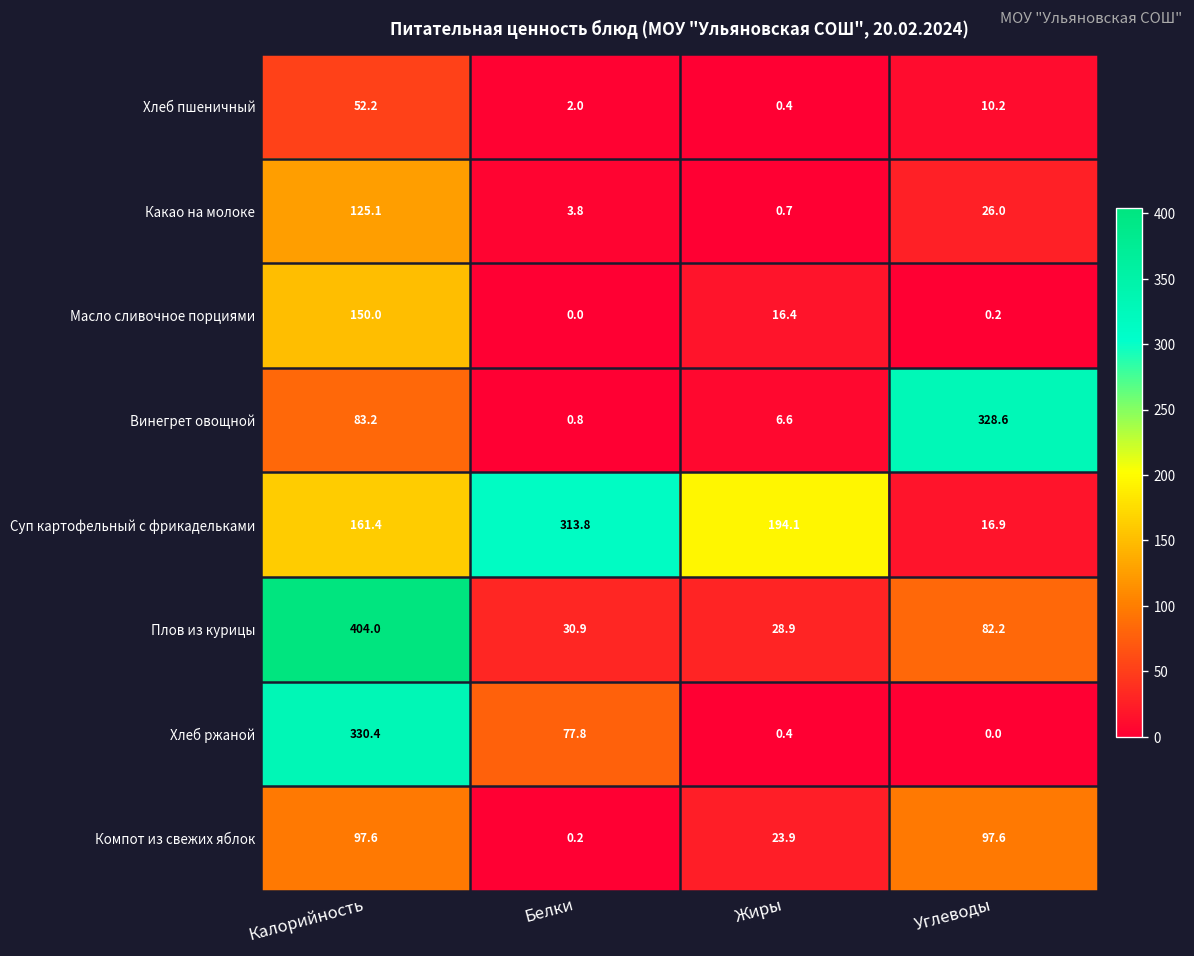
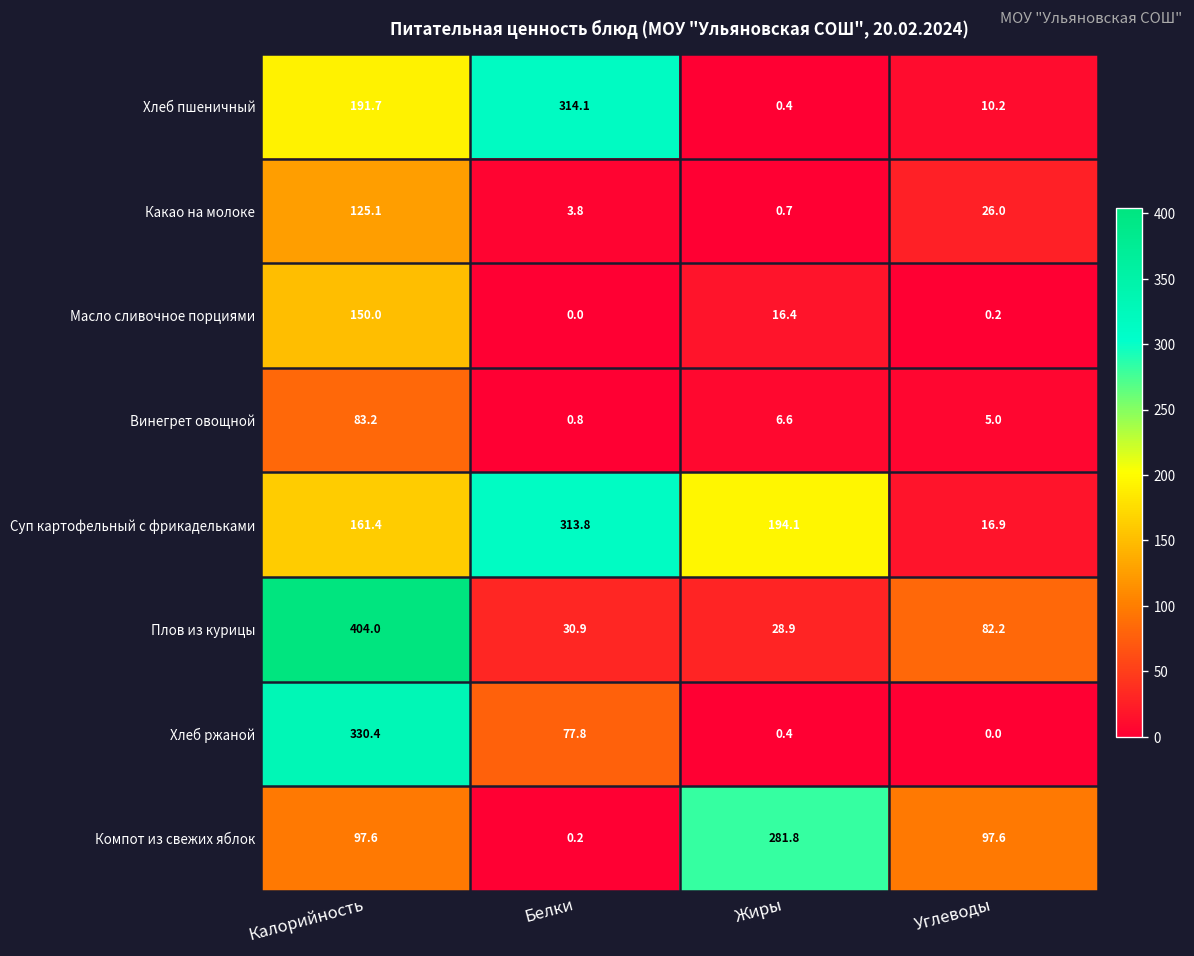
  {
    "Хлеб пшеничный": {
-     "Калорийность": 52.2,
-     "Белки": 2.0,
+     "Калорийность": 191.7,
+     "Белки": 314.1,
      "Жиры": 0.4,
      "Углеводы": 10.2
    },
    "Какао на молоке": {
      "Калорийность": 125.1,
      "Белки": 3.8,
      "Жиры": 0.7,
      "Углеводы": 26.0
    },
    "Масло сливочное порциями": {
      "Калорийность": 150.0,
      "Белки": 0.0,
      "Жиры": 16.4,
      "Углеводы": 0.2
    },
    "Винегрет овощной": {
      "Калорийность": 83.2,
      "Белки": 0.8,
      "Жиры": 6.6,
-     "Углеводы": 328.6
+     "Углеводы": 5.0
    },
    "Суп картофельный с фрикадельками": {
      "Калорийность": 161.4,
      "Белки": 313.8,
      "Жиры": 194.1,
      "Углеводы": 16.9
    },
    "Плов из курицы": {
      "Калорийность": 404.0,
      "Белки": 30.9,
      "Жиры": 28.9,
      "Углеводы": 82.2
    },
    "Хлеб ржаной": {
      "Калорийность": 330.4,
      "Белки": 77.8,
      "Жиры": 0.4,
      "Углеводы": 0.0
    },
    "Компот из свежих яблок": {
      "Калорийность": 97.6,
      "Белки": 0.2,
-     "Жиры": 23.9,
+     "Жиры": 281.8,
      "Углеводы": 97.6
    }
  }
